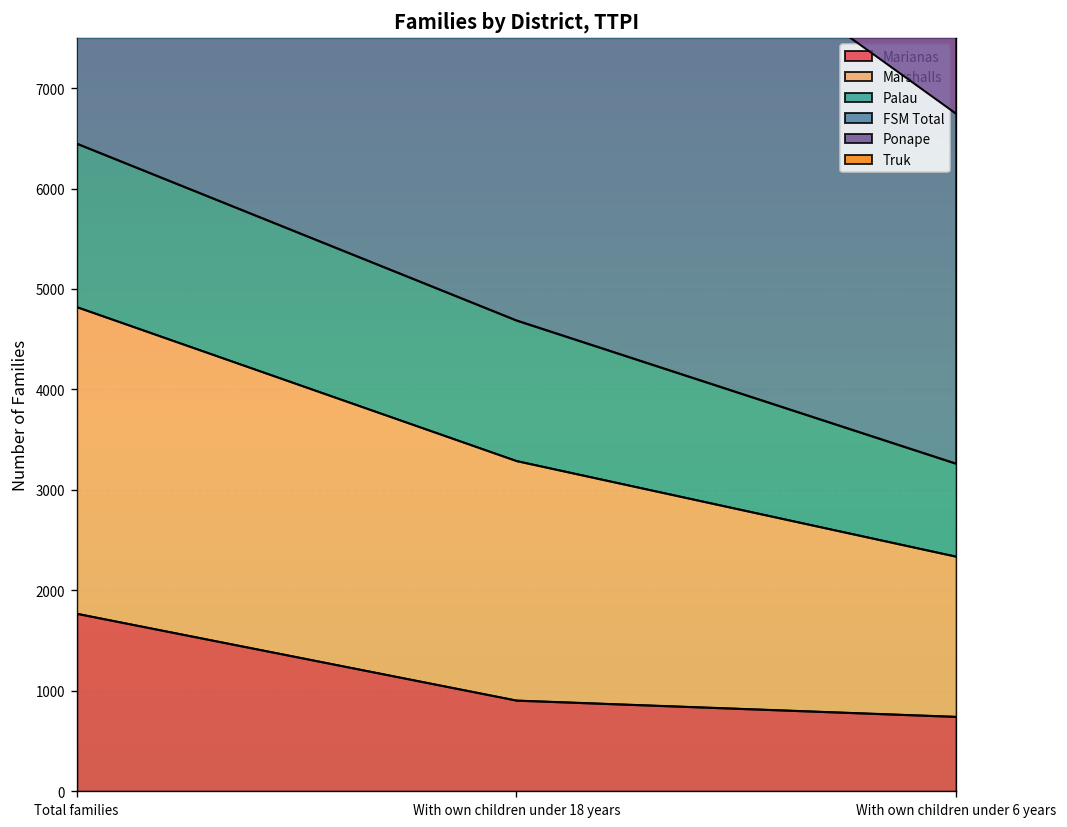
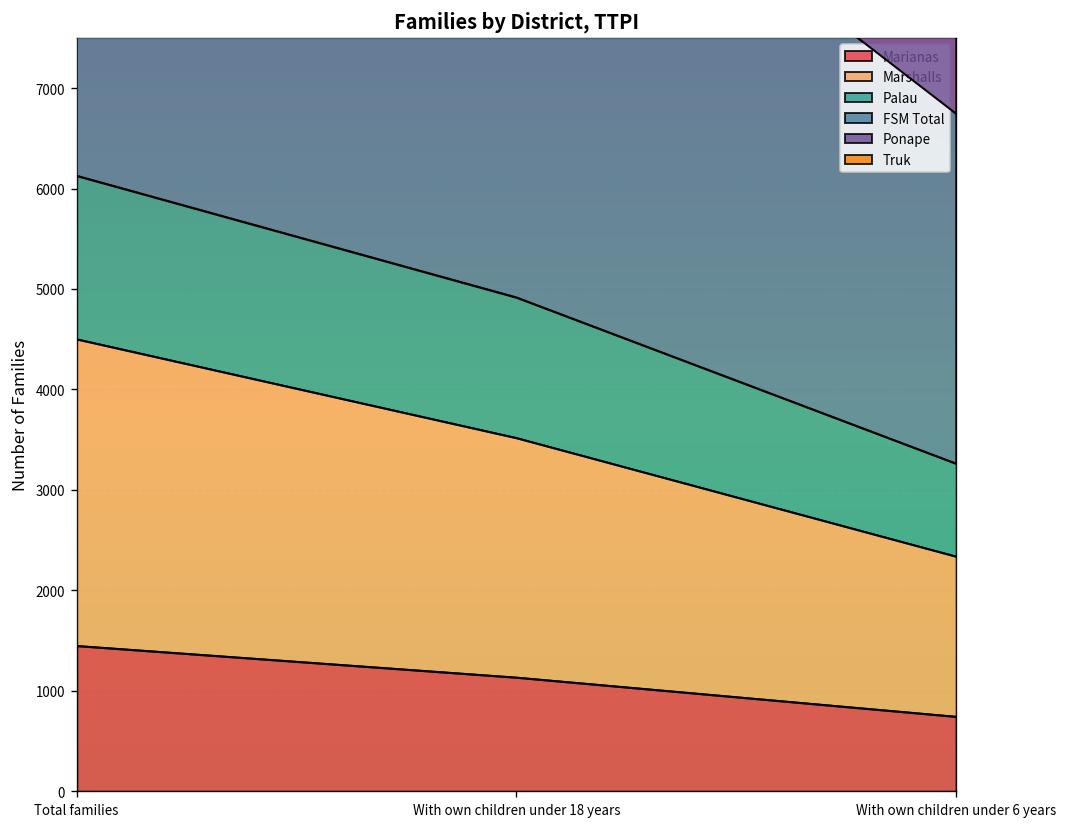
  {
    "Marianas": {
-     "Total families": 1800,
-     "With own children under 18 years": 900,
+     "Total families": 1500,
+     "With own children under 18 years": 1100,
      "With own children under 6 years": 700
    },
    "Marshalls": {
      "Total families": 3100,
      "With own children under 18 years": 2400,
      "With own children under 6 years": 1600
    }
  }
